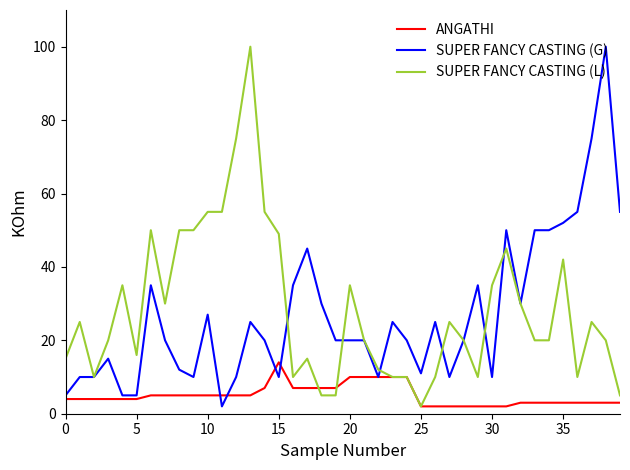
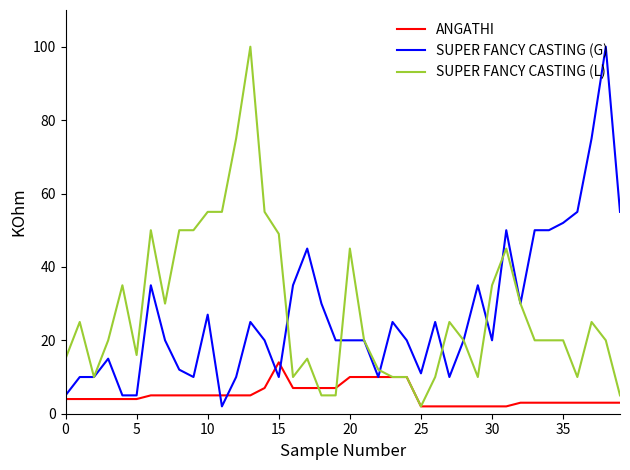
  {
    "ANGATHI": {
      "0": 4,
      "5": 4,
      "10": 5,
      "15": 14,
      "20": 10,
      "30": 2,
      "35": 3
    },
    "SUPER FANCY CASTING (G)": {
      "0": 5,
      "5": 5,
      "10": 27,
      "15": 10,
      "20": 20,
      "25": 11,
-     "30": 10,
+     "30": 20,
      "35": 52
    },
    "SUPER FANCY CASTING (L)": {
      "0": 15,
      "5": 16,
      "10": 55,
      "15": 49,
-     "20": 35,
+     "20": 45,
      "30": 35,
-     "35": 42
+     "35": 20
    }
  }
